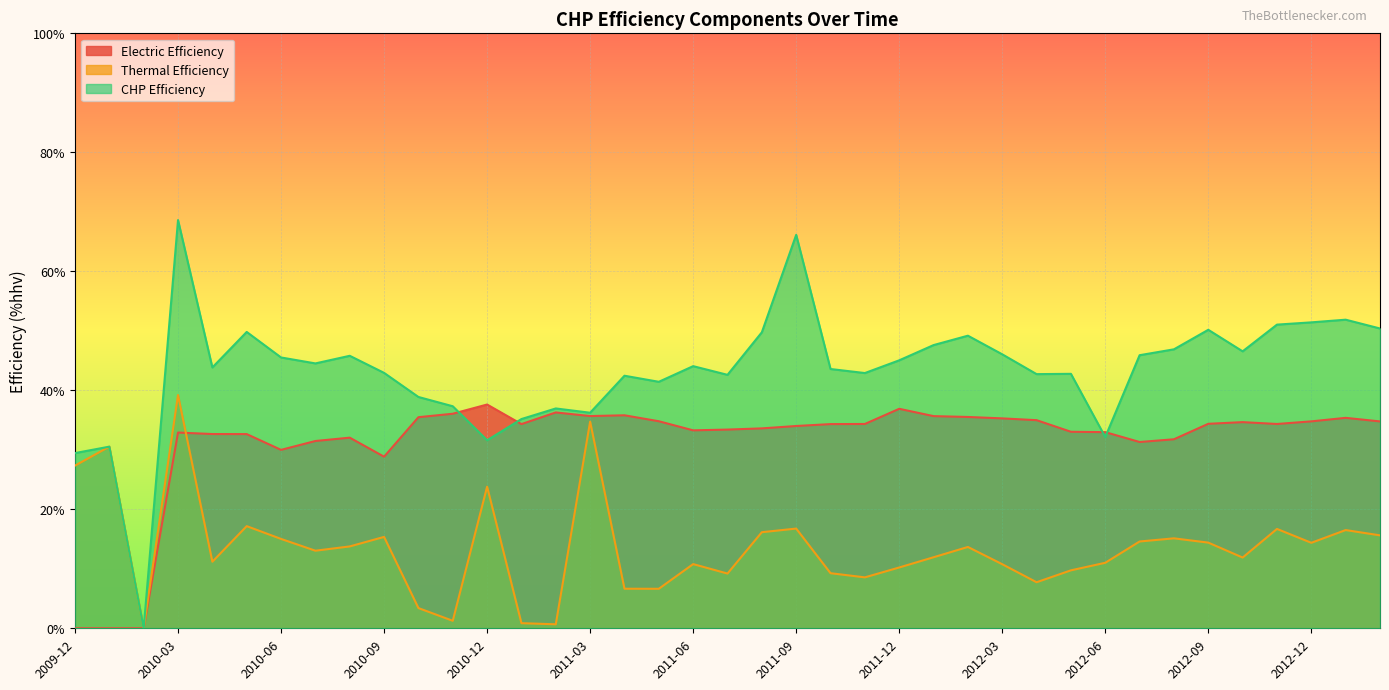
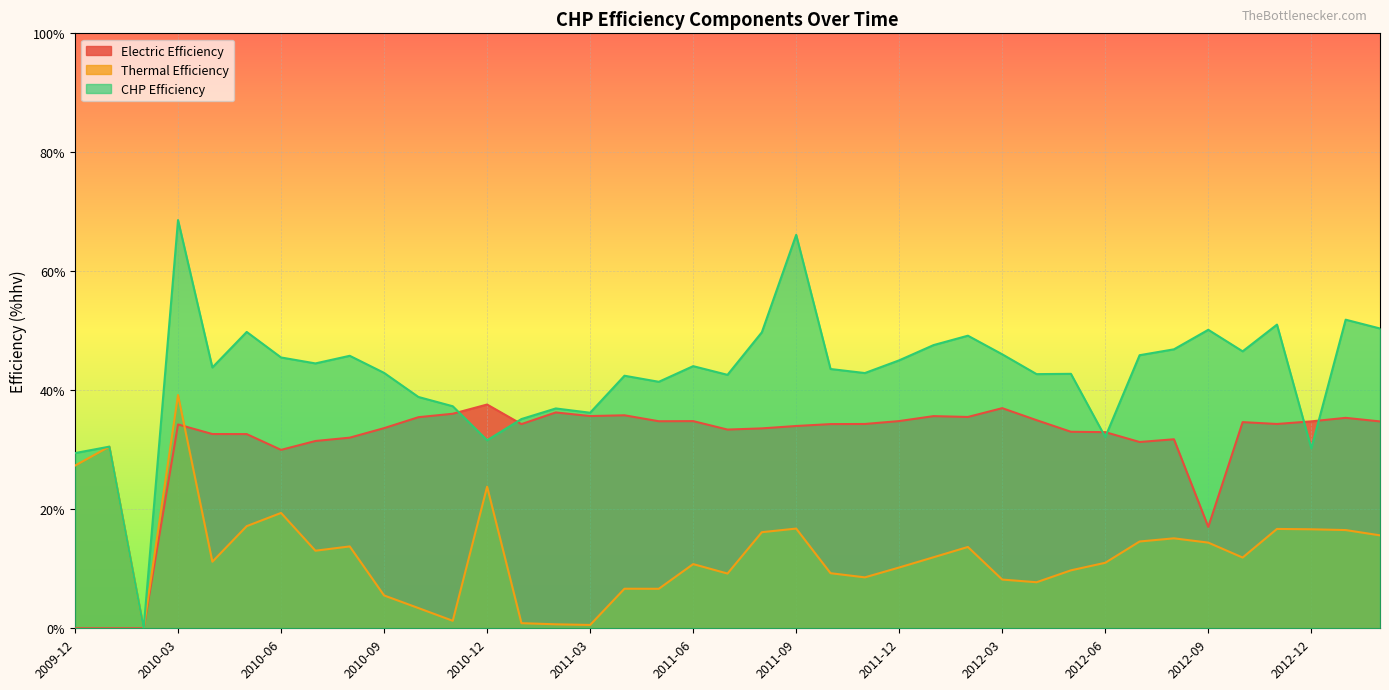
  {
    "Electric Efficiency": {
      "2009-12": "0%",
-     "2010-03": "33%",
+     "2010-03": "34%",
      "2010-06": "30%",
-     "2010-09": "29%",
+     "2010-09": "34%",
      "2010-12": "38%",
      "2011-03": "36%",
-     "2011-06": "33%",
+     "2011-06": "35%",
      "2011-09": "34%",
-     "2011-12": "37%",
-     "2012-03": "35%",
+     "2011-12": "35%",
+     "2012-03": "37%",
      "2012-06": "33%",
-     "2012-09": "34%",
+     "2012-09": "17%",
      "2012-12": "35%"
    },
    "Thermal Efficiency": {
      "2009-12": "27%",
      "2010-03": "39%",
-     "2010-06": "15%",
-     "2010-09": "15%",
+     "2010-06": "19%",
+     "2010-09": "6%",
      "2010-12": "24%",
-     "2011-03": "35%",
+     "2011-03": "1%",
      "2011-06": "11%",
      "2011-09": "17%",
      "2011-12": "10%",
-     "2012-03": "11%",
+     "2012-03": "8%",
      "2012-06": "11%",
      "2012-09": "14%",
-     "2012-12": "14%"
+     "2012-12": "17%"
    },
    "CHP Efficiency": {
      "2009-12": "29%",
      "2010-03": "69%",
      "2010-06": "46%",
      "2010-09": "43%",
      "2010-12": "32%",
      "2011-03": "36%",
      "2011-06": "44%",
      "2011-09": "66%",
      "2011-12": "45%",
      "2012-03": "46%",
      "2012-06": "32%",
      "2012-09": "50%",
-     "2012-12": "51%"
+     "2012-12": "30%"
    }
  }
